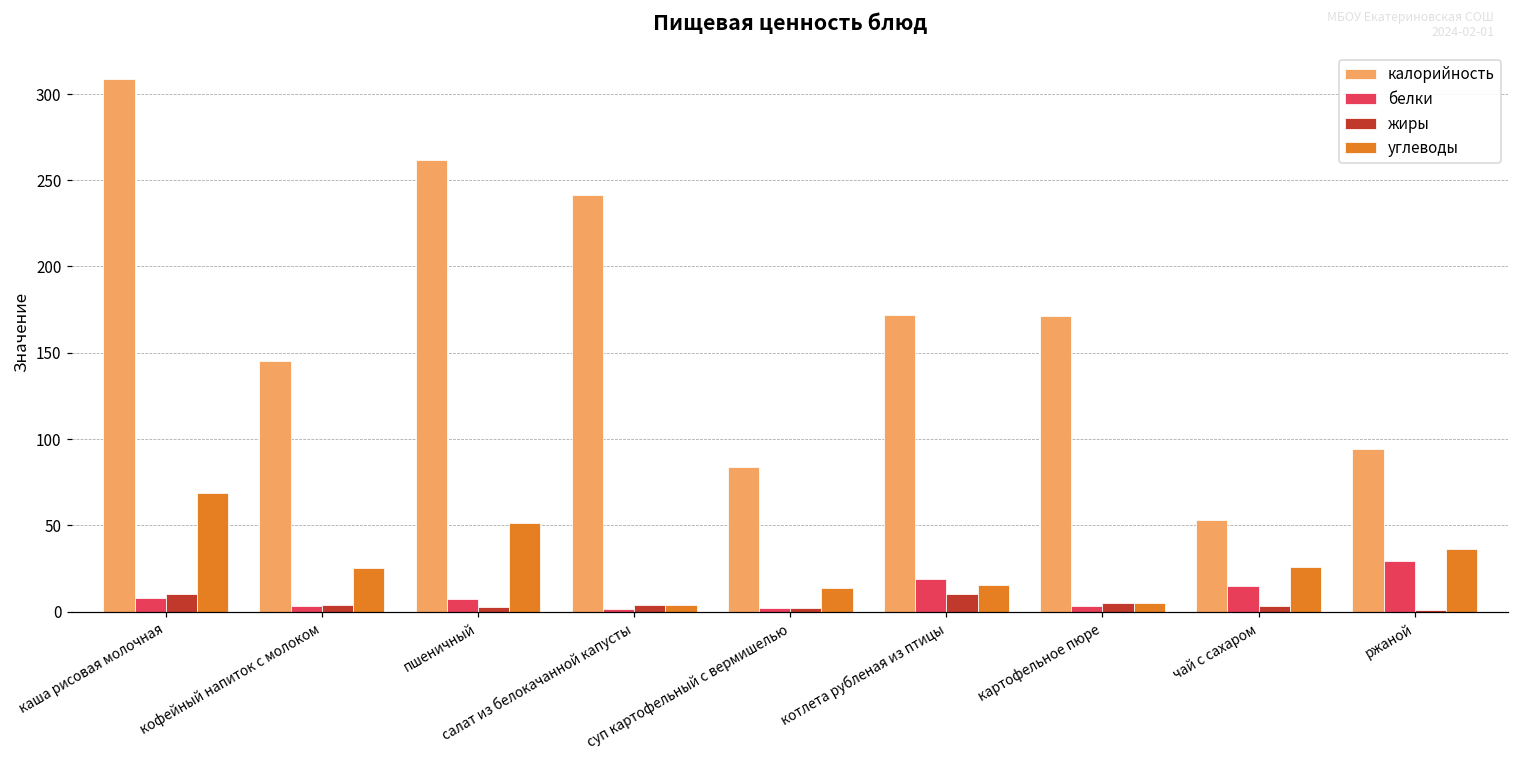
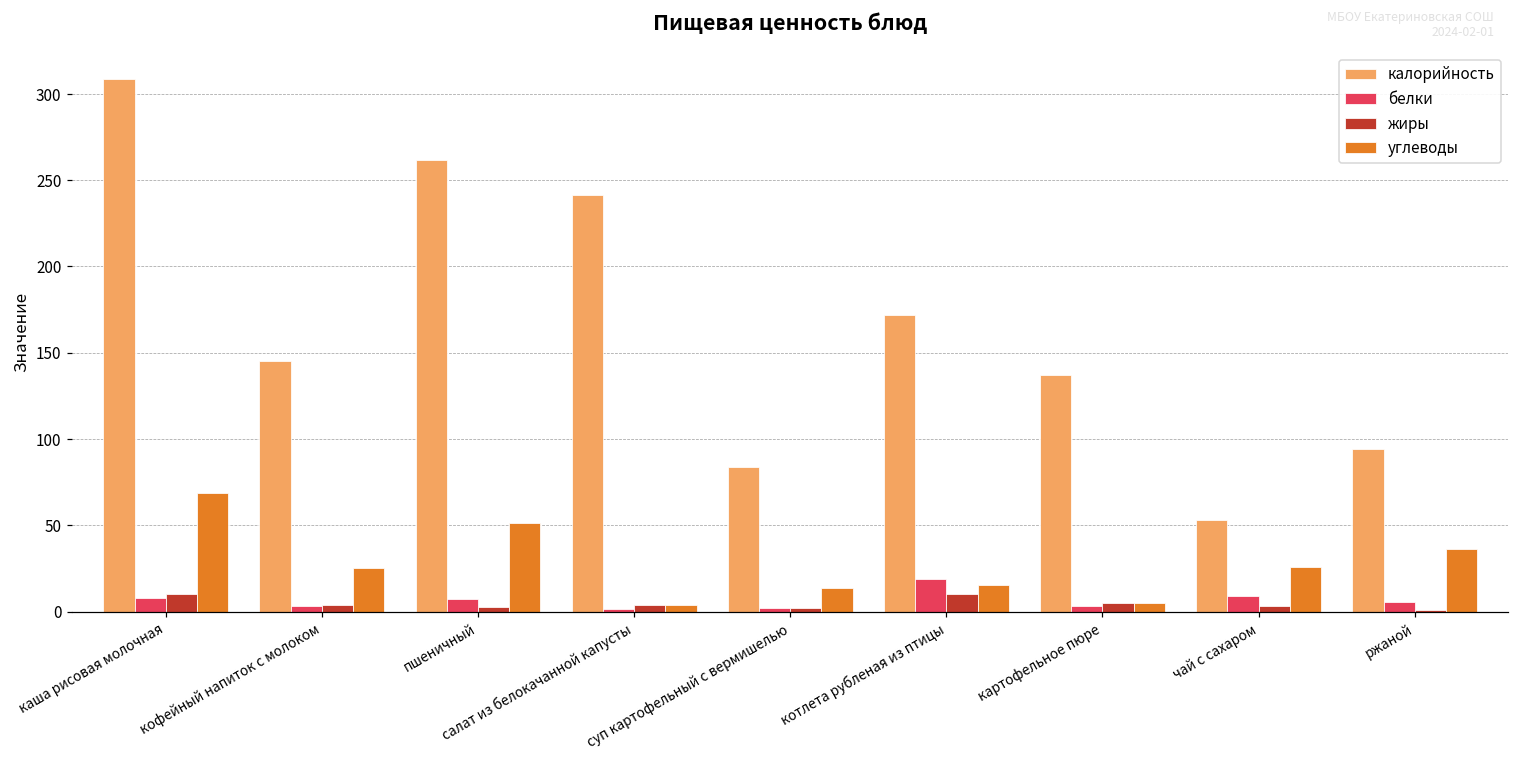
  {
    "калорийность": {
      "каша рисовая молочная": 309,
      "кофейный напиток с молоком": 145,
      "пшеничный": 262,
      "салат из белокачанной капусты": 241,
      "суп картофельный с вермишелью": 84,
      "котлета рубленая из птицы": 172,
-     "картофельное пюре": 171,
+     "картофельное пюре": 137,
      "чай с сахаром": 53,
      "ржаной": 94
    },
    "белки": {
      "каша рисовая молочная": 8,
      "кофейный напиток с молоком": 4,
      "пшеничный": 8,
      "салат из белокачанной капусты": 2,
      "суп картофельный с вермишелью": 2,
      "котлета рубленая из птицы": 19,
      "картофельное пюре": 3,
-     "чай с сахаром": 15,
-     "ржаной": 30
+     "чай с сахаром": 9,
+     "ржаной": 5
    },
    "жиры": {
      "каша рисовая молочная": 10,
      "кофейный напиток с молоком": 4,
      "пшеничный": 3,
      "салат из белокачанной капусты": 4,
      "суп картофельный с вермишелью": 2,
      "котлета рубленая из птицы": 10,
      "картофельное пюре": 5,
      "чай с сахаром": 3
    },
    "углеводы": {
      "каша рисовая молочная": 69,
      "кофейный напиток с молоком": 25,
      "пшеничный": 51,
      "салат из белокачанной капусты": 4,
      "суп картофельный с вермишелью": 14,
      "котлета рубленая из птицы": 16,
      "картофельное пюре": 5,
      "чай с сахаром": 26,
      "ржаной": 36
    }
  }
